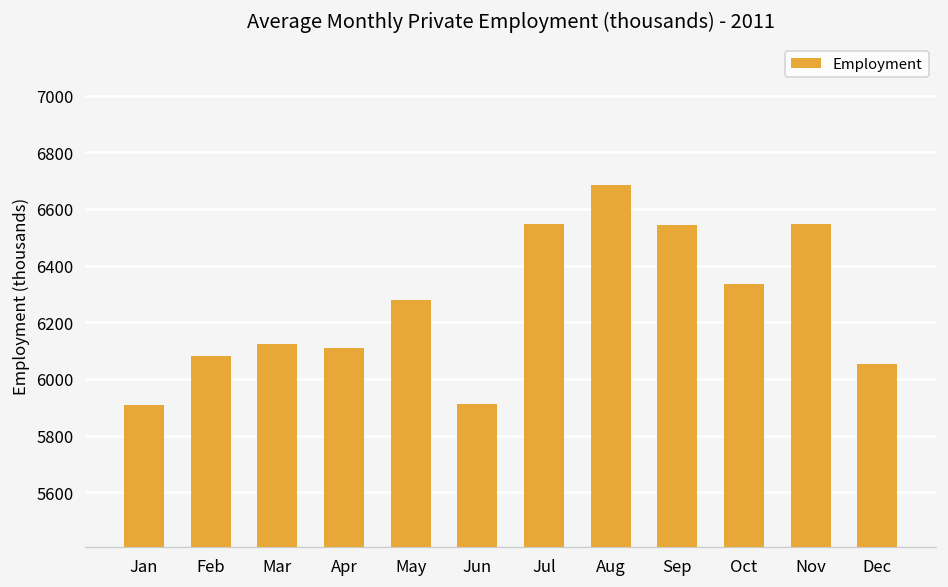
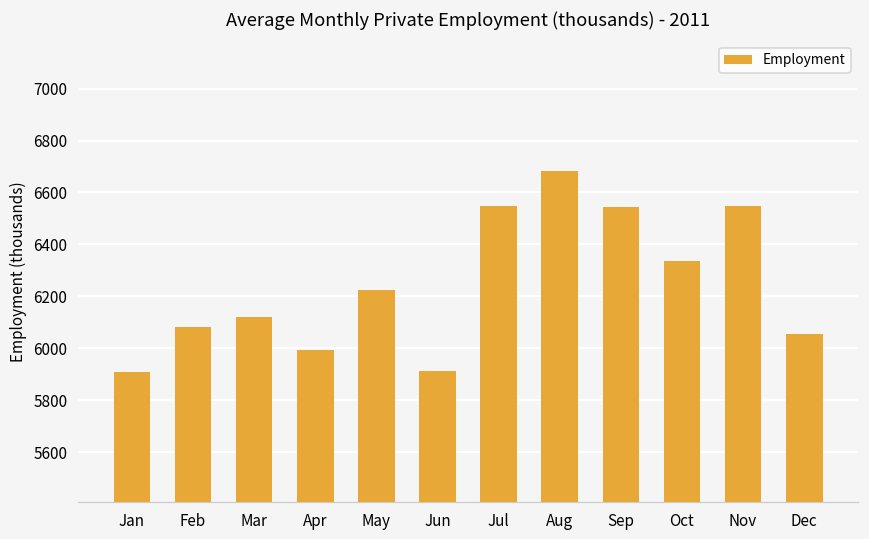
  {
    "Jan": 5910,
    "Feb": 6080,
    "Mar": 6120,
-   "Apr": 6110,
-   "May": 6280,
+   "Apr": 5990,
+   "May": 6230,
    "Jun": 5910,
    "Jul": 6550,
    "Aug": 6680,
    "Sep": 6540,
    "Oct": 6340,
    "Nov": 6550,
    "Dec": 6050
  }
